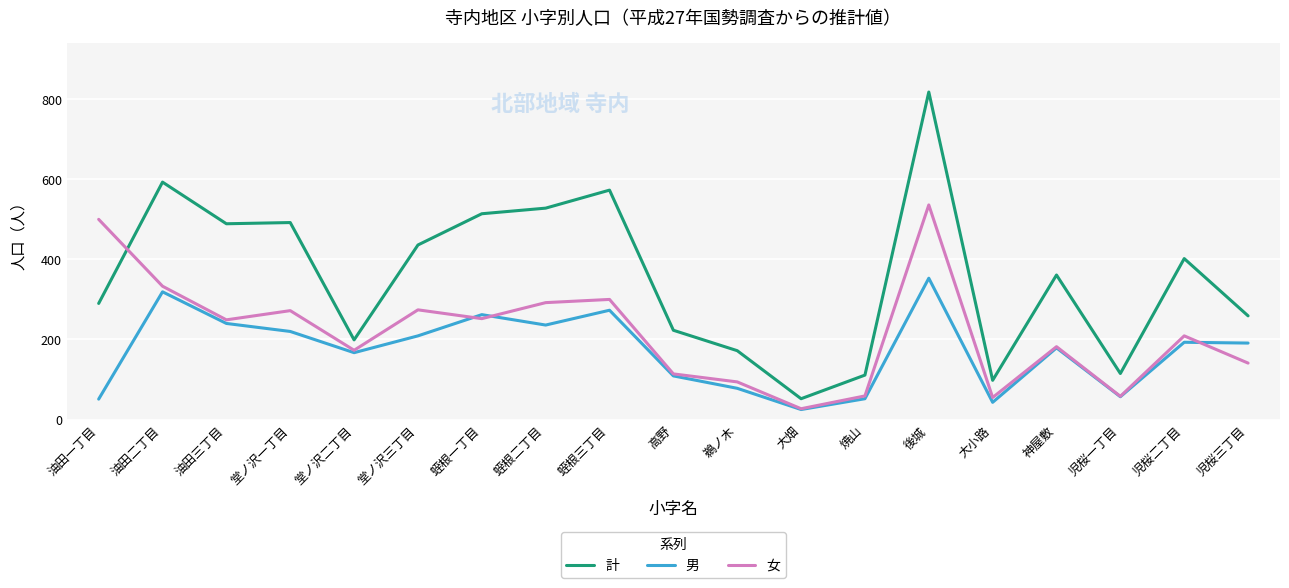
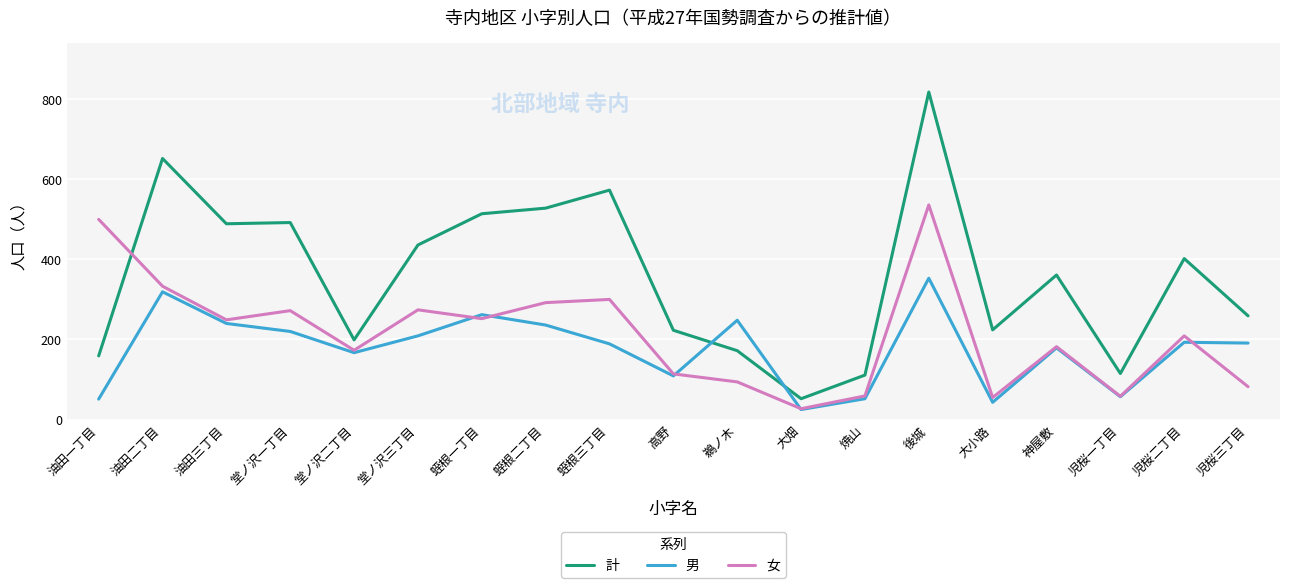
  {
    "計": {
-     "油田一丁目": 290,
-     "油田二丁目": 590,
+     "油田一丁目": 160,
+     "油田二丁目": 650,
      "油田三丁目": 490,
      "堂ノ沢一丁目": 490,
      "堂ノ沢二丁目": 200,
      "堂ノ沢三丁目": 440,
      "蛭根一丁目": 510,
      "蛭根二丁目": 530,
      "蛭根三丁目": 570,
      "高野": 220,
      "鵜ノ木": 170,
      "大畑": 50,
      "焼山": 110,
      "後城": 820,
-     "大小路": 100,
+     "大小路": 220,
      "神屋敷": 360,
      "児桜一丁目": 120,
      "児桜二丁目": 400,
      "児桜三丁目": 260
    },
    "男": {
      "油田一丁目": 50,
      "油田二丁目": 320,
      "油田三丁目": 240,
      "堂ノ沢一丁目": 220,
      "堂ノ沢三丁目": 210,
      "蛭根一丁目": 260,
      "蛭根二丁目": 240,
-     "蛭根三丁目": 270,
-     "鵜ノ木": 80,
+     "蛭根三丁目": 190,
+     "鵜ノ木": 250,
      "焼山": 50,
      "後城": 350,
      "大小路": 40,
      "児桜二丁目": 190,
      "児桜三丁目": 190
    },
    "女": {
      "油田一丁目": 500,
      "油田二丁目": 330,
      "油田三丁目": 250,
      "堂ノ沢一丁目": 270,
      "堂ノ沢三丁目": 270,
      "蛭根一丁目": 250,
      "蛭根二丁目": 290,
      "蛭根三丁目": 300,
      "鵜ノ木": 90,
      "焼山": 60,
      "後城": 540,
      "大小路": 60,
      "児桜二丁目": 210,
-     "児桜三丁目": 140
+     "児桜三丁目": 80
    }
  }
